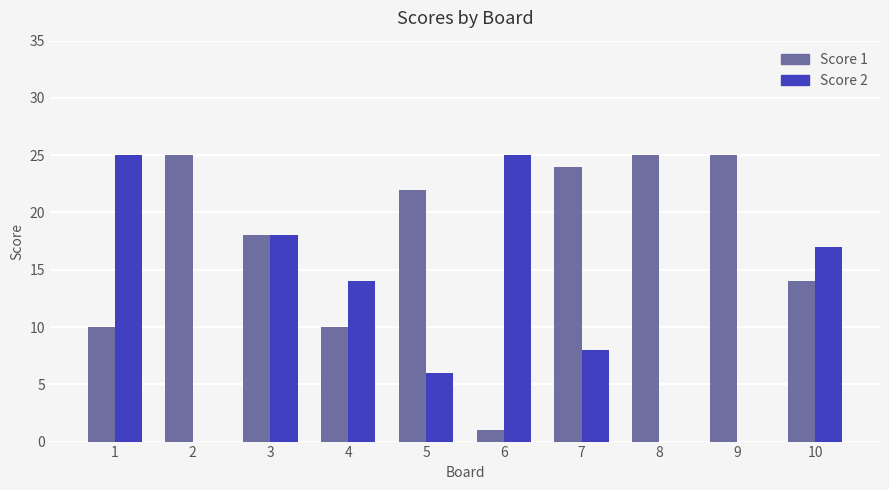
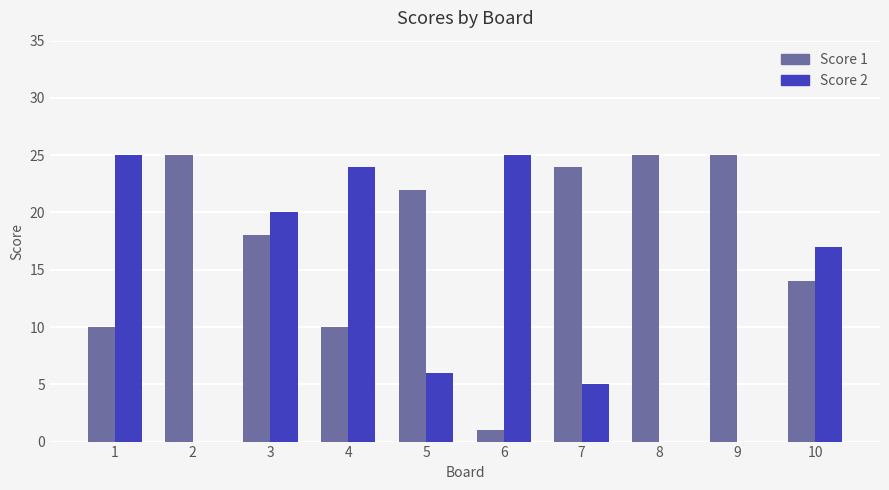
  {
    "Score 1": {
      "1": 10,
      "2": 25,
      "3": 18,
      "4": 10,
      "5": 22,
      "6": 1,
      "7": 24,
      "8": 25,
      "9": 25,
      "10": 14
    },
    "Score 2": {
      "1": 25,
      "2": 0,
-     "3": 18,
-     "4": 14,
+     "3": 20,
+     "4": 24,
      "5": 6,
      "6": 25,
-     "7": 8,
+     "7": 5,
      "8": 0,
      "9": 0,
      "10": 17
    }
  }
